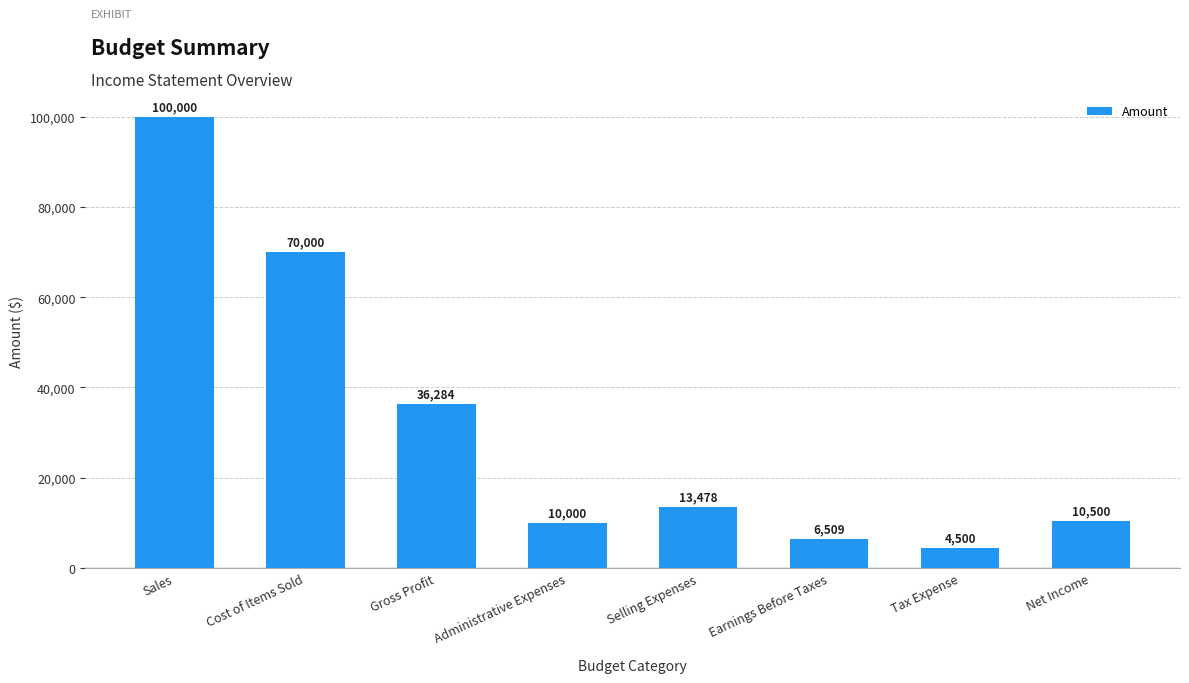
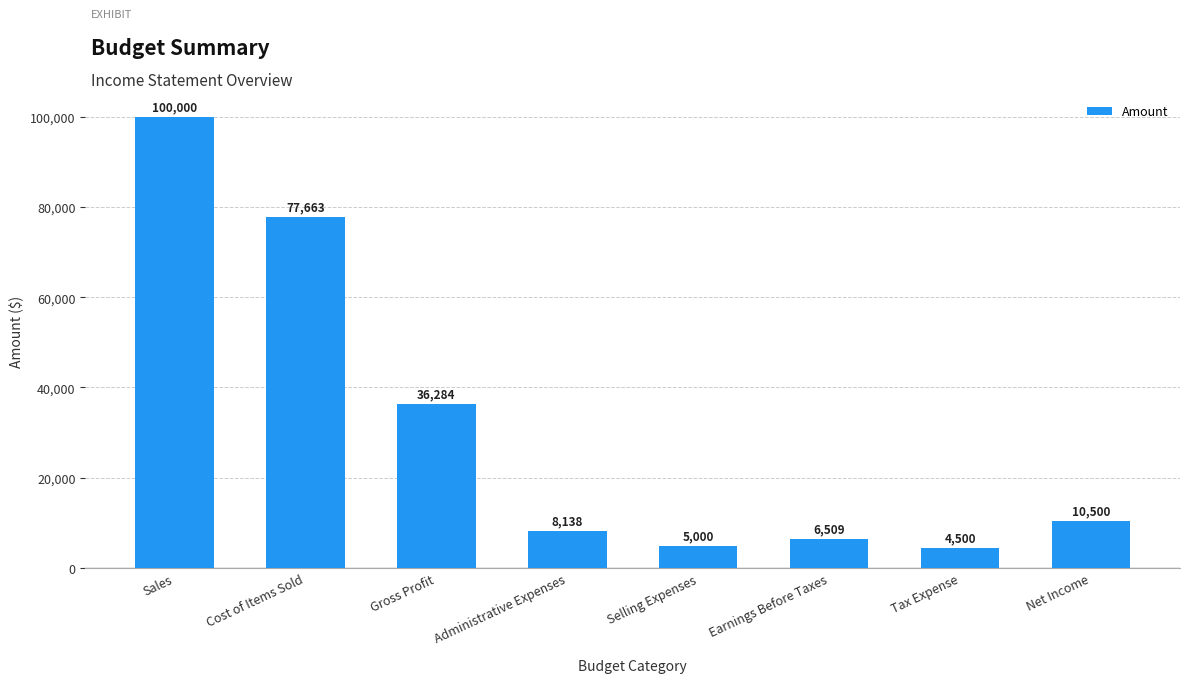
  {
    "Sales": "100,000",
-   "Cost of Items Sold": "70,000",
+   "Cost of Items Sold": "77,663",
    "Gross Profit": "36,284",
-   "Administrative Expenses": "10,000",
-   "Selling Expenses": "13,478",
+   "Administrative Expenses": "8,138",
+   "Selling Expenses": "5,000",
    "Earnings Before Taxes": "6,509",
    "Tax Expense": "4,500",
    "Net Income": "10,500"
  }
